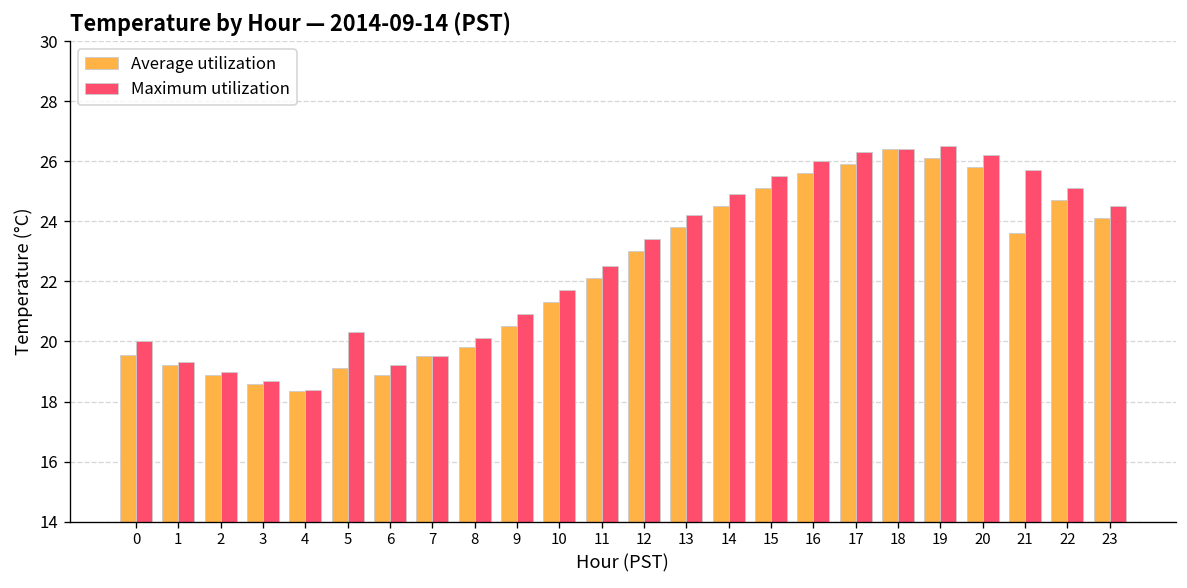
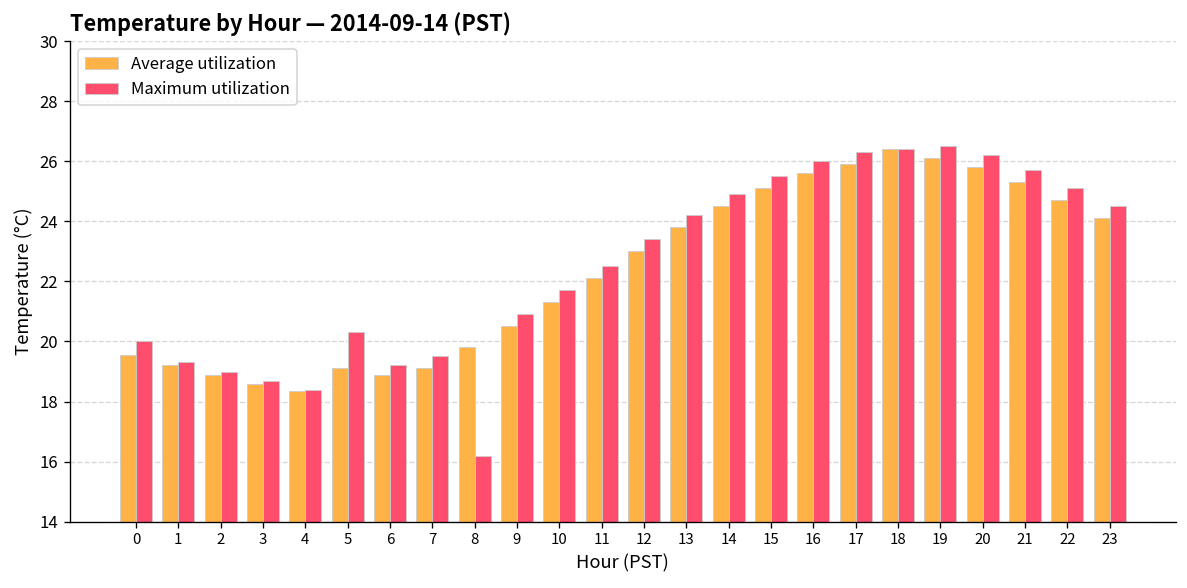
  {
    "Average utilization": {
      "0": 19.6,
      "1": 19.2,
      "2": 18.9,
      "3": 18.6,
      "4": 18.4,
      "5": 19.1,
      "6": 18.9,
-     "7": 19.5,
+     "7": 19.1,
      "8": 19.8,
      "9": 20.5,
      "10": 21.3,
      "11": 22.1,
      "12": 23.0,
      "13": 23.8,
      "14": 24.5,
      "15": 25.1,
      "16": 25.6,
      "17": 25.9,
      "18": 26.4,
      "19": 26.1,
      "20": 25.8,
-     "21": 23.6,
+     "21": 25.3,
      "22": 24.7,
      "23": 24.1
    },
    "Maximum utilization": {
      "0": 20.0,
      "1": 19.3,
      "2": 19.0,
      "3": 18.7,
      "4": 18.4,
      "5": 20.3,
      "6": 19.2,
      "7": 19.5,
-     "8": 20.1,
+     "8": 16.2,
      "9": 20.9,
      "10": 21.7,
      "11": 22.5,
      "12": 23.4,
      "13": 24.2,
      "14": 24.9,
      "15": 25.5,
      "16": 26.0,
      "17": 26.3,
      "18": 26.4,
      "19": 26.5,
      "20": 26.2,
      "21": 25.7,
      "22": 25.1,
      "23": 24.5
    }
  }
